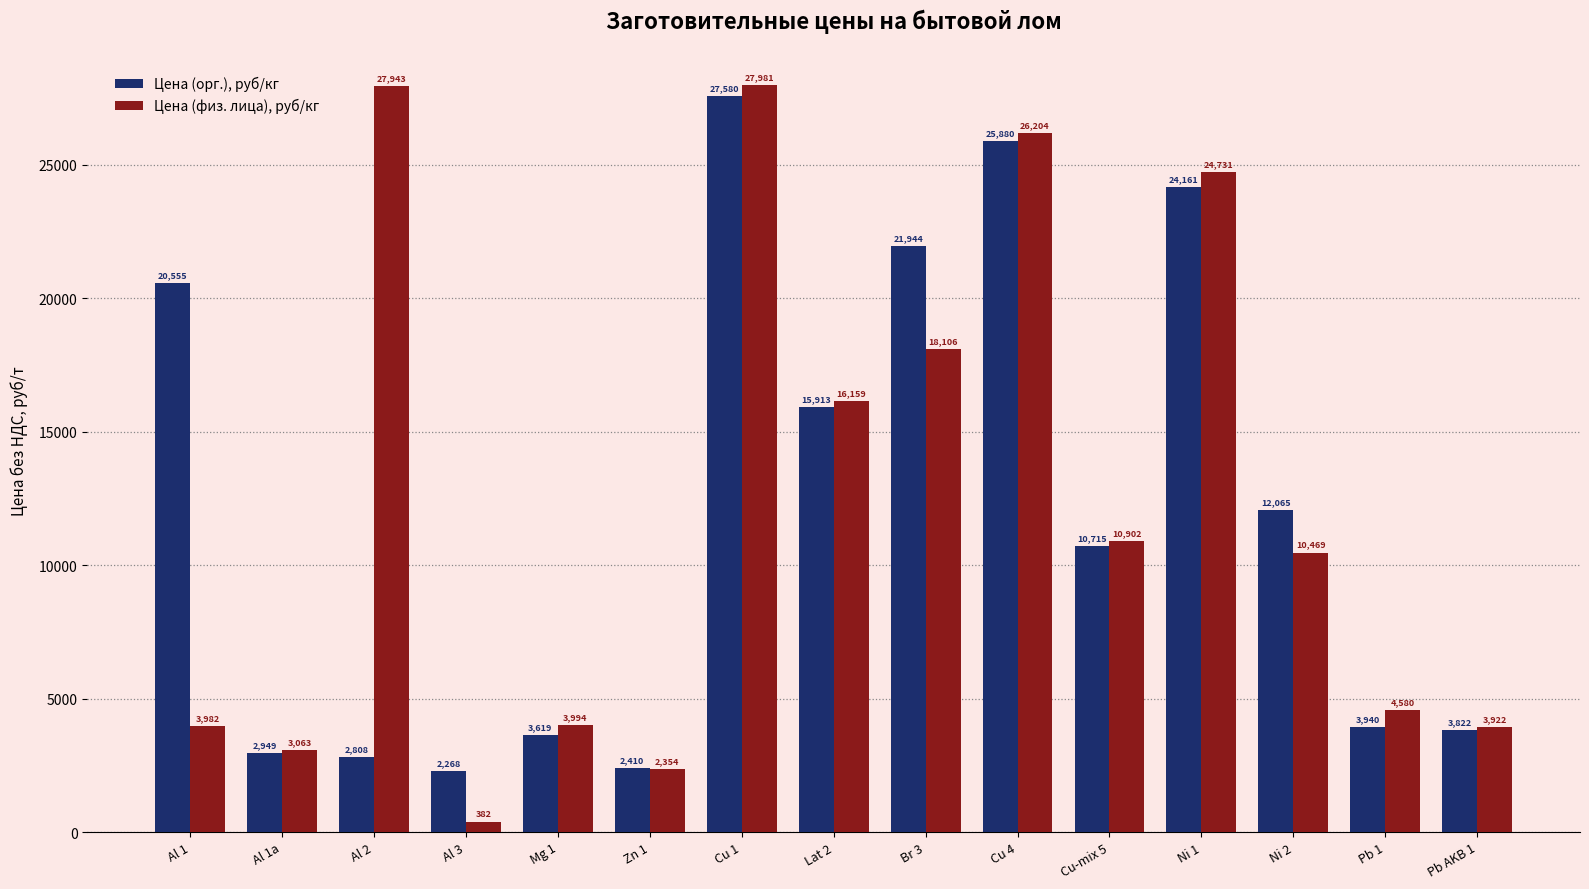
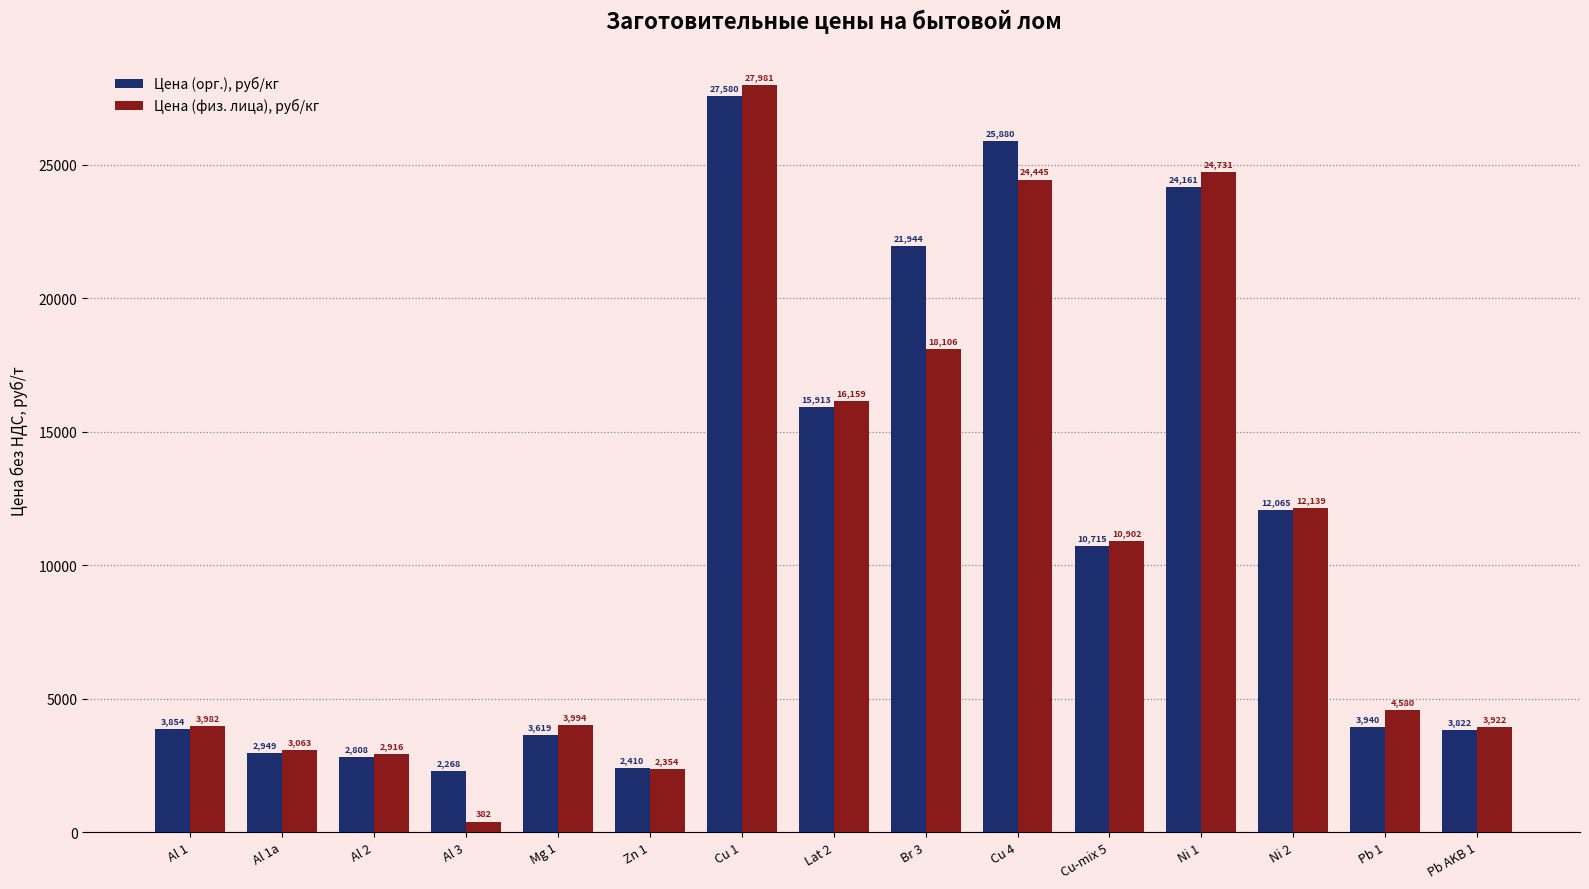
  {
    "Цена (орг.), руб/кг": {
-     "Al 1": "20,555",
+     "Al 1": "3,854",
      "Al 1a": "2,949",
      "Al 2": "2,808",
      "Al 3": "2,268",
      "Mg 1": "3,619",
      "Zn 1": "2,410",
      "Cu 1": "27,580",
      "Lat 2": "15,913",
      "Br 3": "21,944",
      "Cu 4": "25,880",
      "Cu-mix 5": "10,715",
      "Ni 1": "24,161",
      "Ni 2": "12,065",
      "Pb 1": "3,940",
      "Pb AKB 1": "3,822"
    },
    "Цена (физ. лица), руб/кг": {
      "Al 1": "3,982",
      "Al 1a": "3,063",
-     "Al 2": "27,943",
+     "Al 2": "2,916",
      "Al 3": "382",
      "Mg 1": "3,994",
      "Zn 1": "2,354",
      "Cu 1": "27,981",
      "Lat 2": "16,159",
      "Br 3": "18,106",
-     "Cu 4": "26,204",
+     "Cu 4": "24,445",
      "Cu-mix 5": "10,902",
      "Ni 1": "24,731",
-     "Ni 2": "10,469",
+     "Ni 2": "12,139",
      "Pb 1": "4,580",
      "Pb AKB 1": "3,922"
    }
  }
